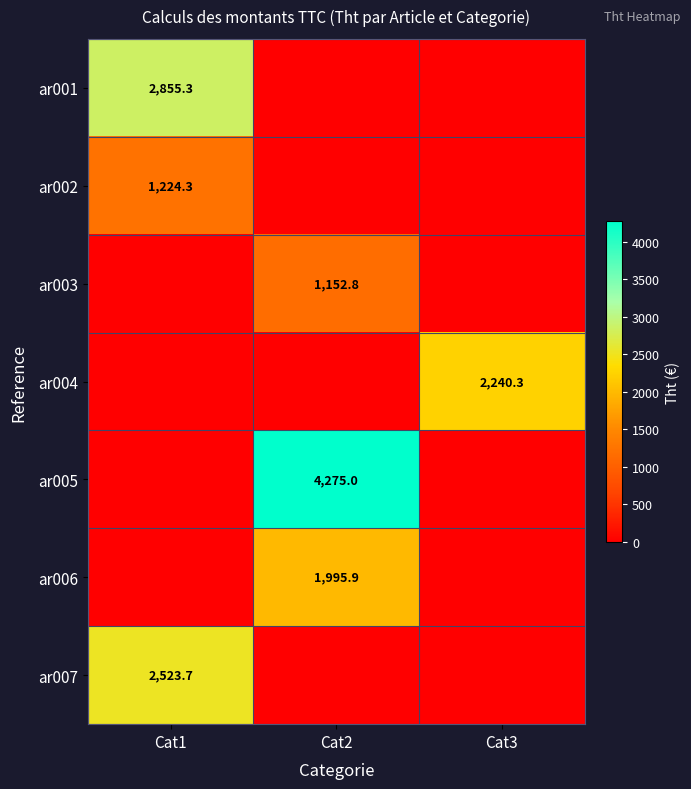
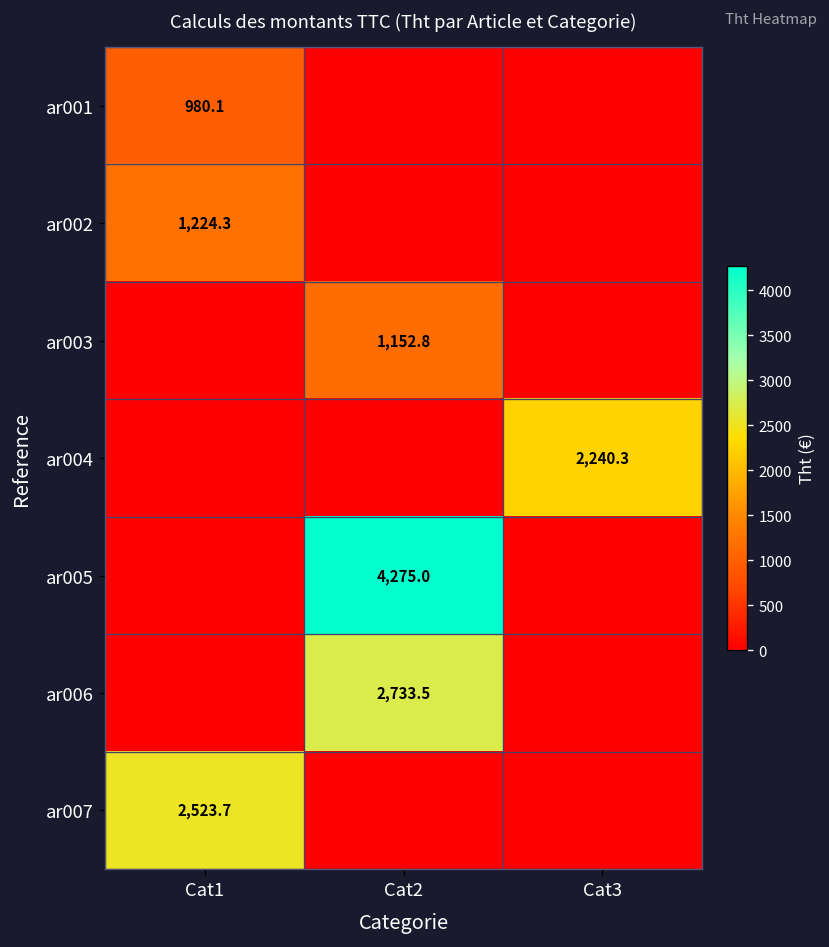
  {
    "ar001": {
-     "Cat1": "2,855.3"
+     "Cat1": "980.1"
    },
    "ar002": {
      "Cat1": "1,224.3"
    },
    "ar003": {
      "Cat2": "1,152.8"
    },
    "ar004": {
      "Cat3": "2,240.3"
    },
    "ar005": {
      "Cat2": "4,275.0"
    },
    "ar006": {
-     "Cat2": "1,995.9"
+     "Cat2": "2,733.5"
    },
    "ar007": {
      "Cat1": "2,523.7"
    }
  }
